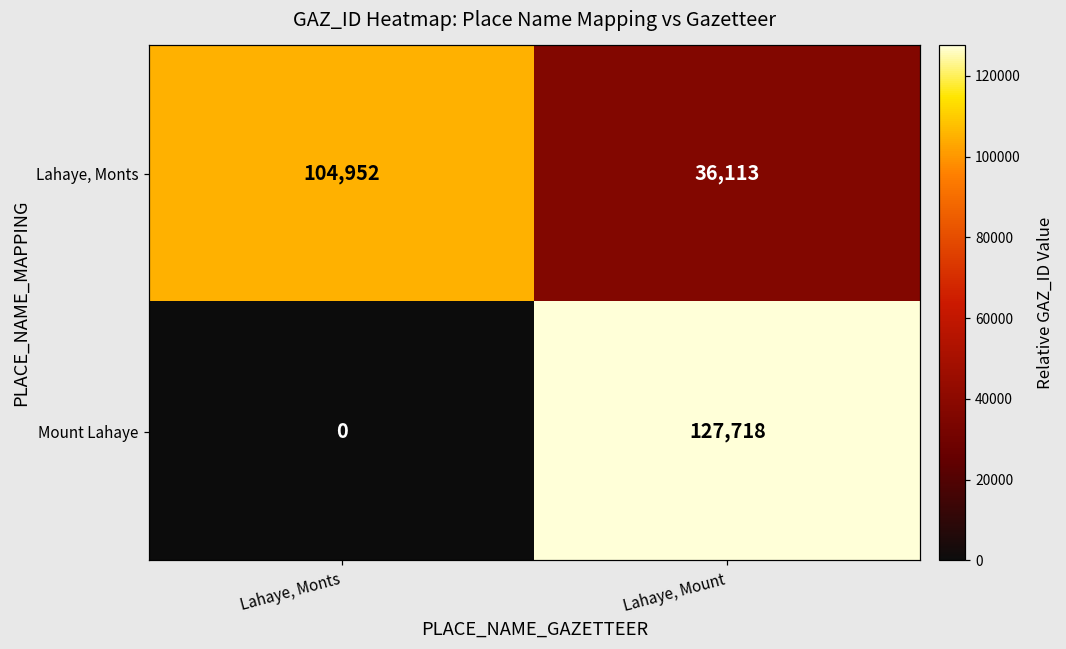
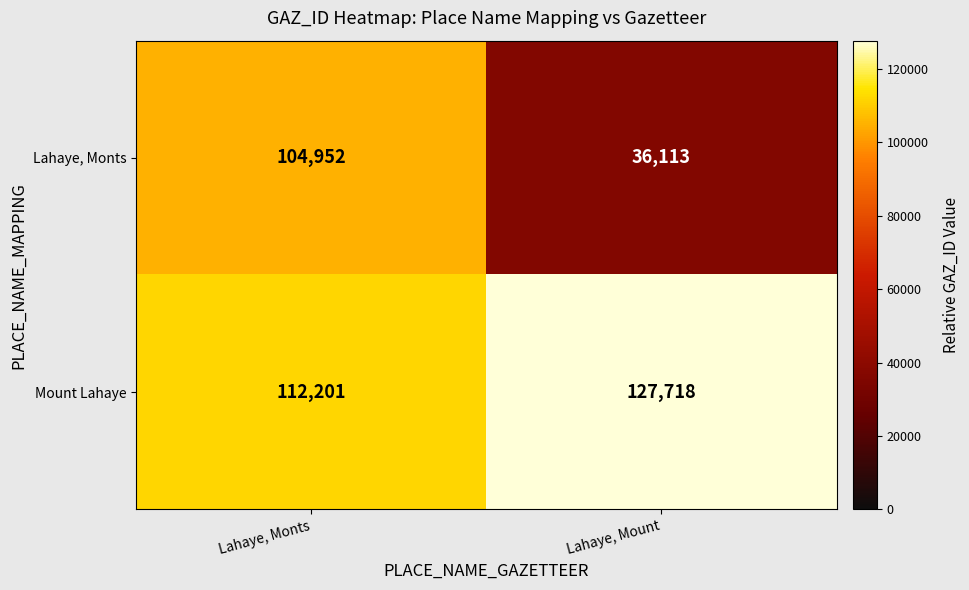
  {
    "Lahaye, Monts": {
      "Lahaye, Monts": "104,952",
      "Lahaye, Mount": "36,113"
    },
    "Mount Lahaye": {
-     "Lahaye, Monts": "0",
+     "Lahaye, Monts": "112,201",
      "Lahaye, Mount": "127,718"
    }
  }
